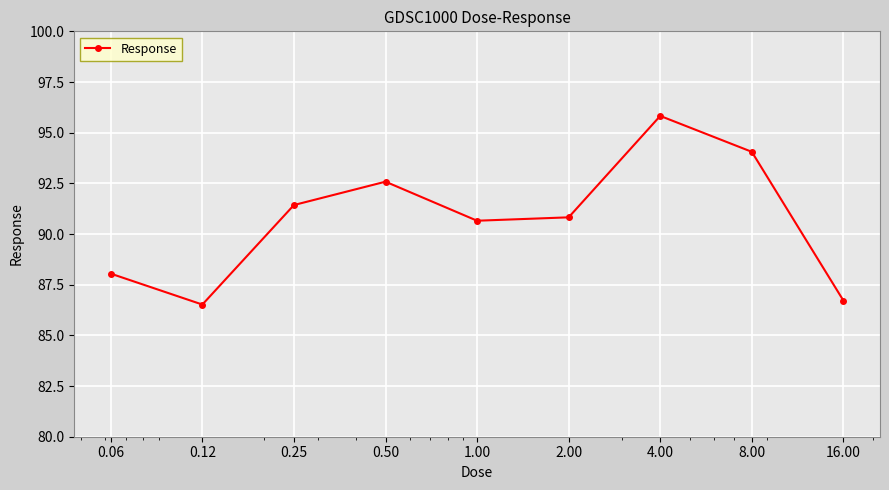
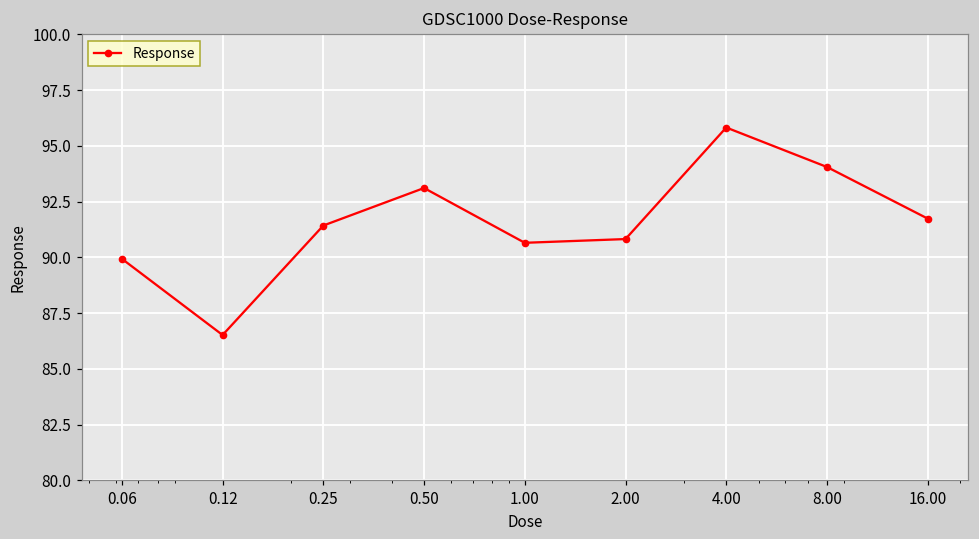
  {
-   "0.06": 88.0,
+   "0.06": 89.9,
    "0.12": 86.5,
    "0.25": 91.4,
-   "0.50": 92.6,
+   "0.50": 93.1,
    "1.00": 90.7,
    "2.00": 90.8,
    "4.00": 95.8,
    "8.00": 94.1,
-   "16.00": 86.7
+   "16.00": 91.7
  }
